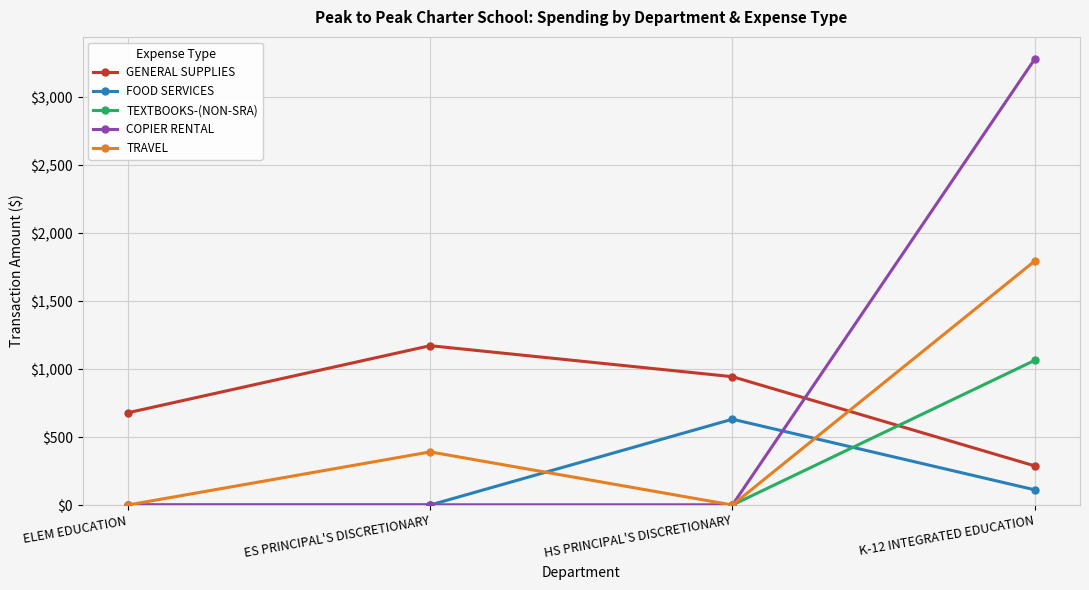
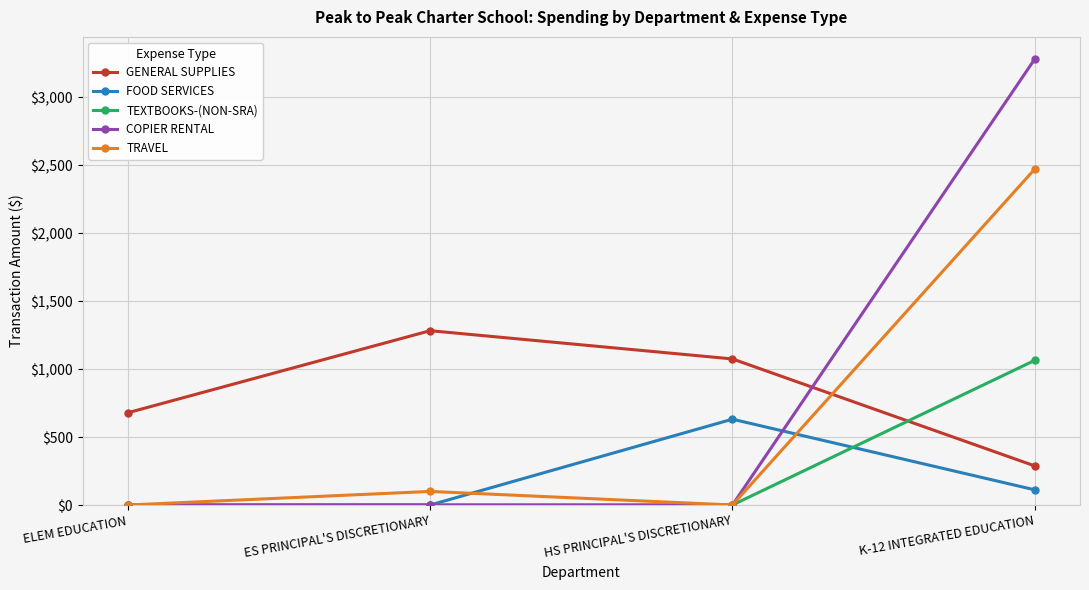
  {
    "GENERAL SUPPLIES": {
      "ELEM EDUCATION": "$680",
-     "ES PRINCIPAL'S DISCRETIONARY": "$1,170",
-     "HS PRINCIPAL'S DISCRETIONARY": "$940",
+     "ES PRINCIPAL'S DISCRETIONARY": "$1,280",
+     "HS PRINCIPAL'S DISCRETIONARY": "$1,080",
      "K-12 INTEGRATED EDUCATION": "$290"
    },
    "FOOD SERVICES": {
      "HS PRINCIPAL'S DISCRETIONARY": "$630",
      "K-12 INTEGRATED EDUCATION": "$110"
    },
    "TEXTBOOKS-(NON-SRA)": {
      "K-12 INTEGRATED EDUCATION": "$1,060"
    },
    "COPIER RENTAL": {
      "K-12 INTEGRATED EDUCATION": "$3,280"
    },
    "TRAVEL": {
-     "ES PRINCIPAL'S DISCRETIONARY": "$390",
-     "K-12 INTEGRATED EDUCATION": "$1,800"
+     "ES PRINCIPAL'S DISCRETIONARY": "$100",
+     "K-12 INTEGRATED EDUCATION": "$2,470"
    }
  }
